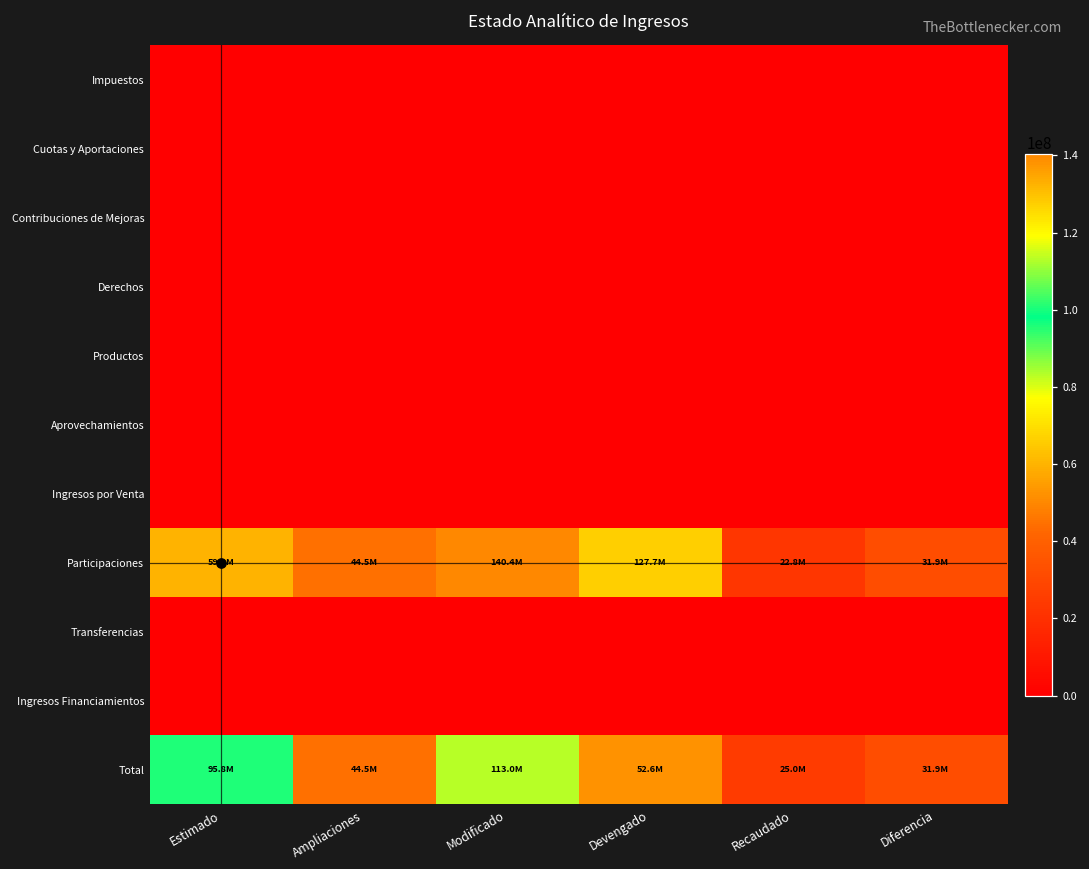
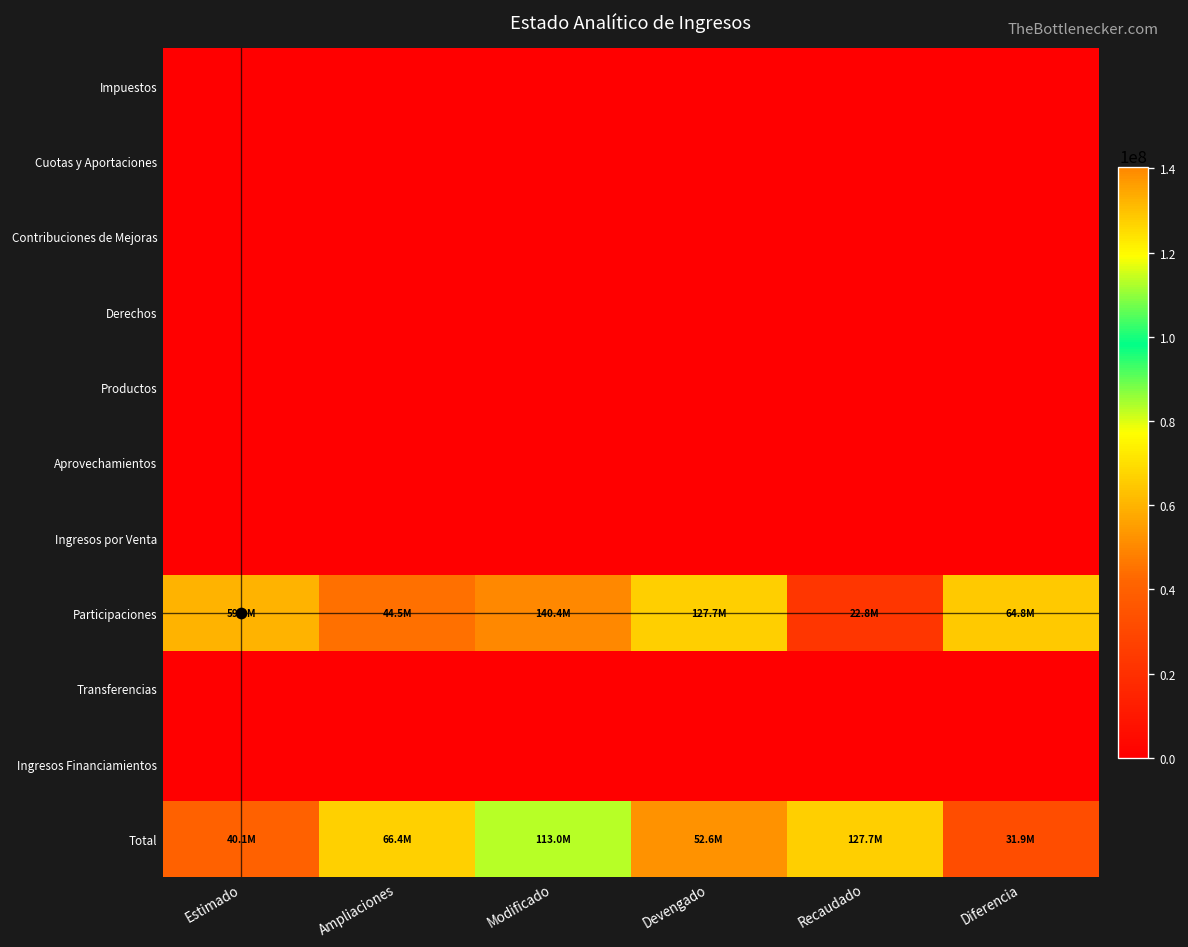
  {
    "Participaciones": {
      "Ampliaciones": "44.5M",
      "Modificado": "140.4M",
      "Devengado": "127.7M",
      "Recaudado": "22.8M",
-     "Diferencia": "31.9M"
+     "Diferencia": "64.8M"
    },
    "Total": {
-     "Estimado": "95.8M",
-     "Ampliaciones": "44.5M",
+     "Estimado": "40.1M",
+     "Ampliaciones": "66.4M",
      "Modificado": "113.0M",
      "Devengado": "52.6M",
-     "Recaudado": "25.0M",
+     "Recaudado": "127.7M",
      "Diferencia": "31.9M"
    }
  }
